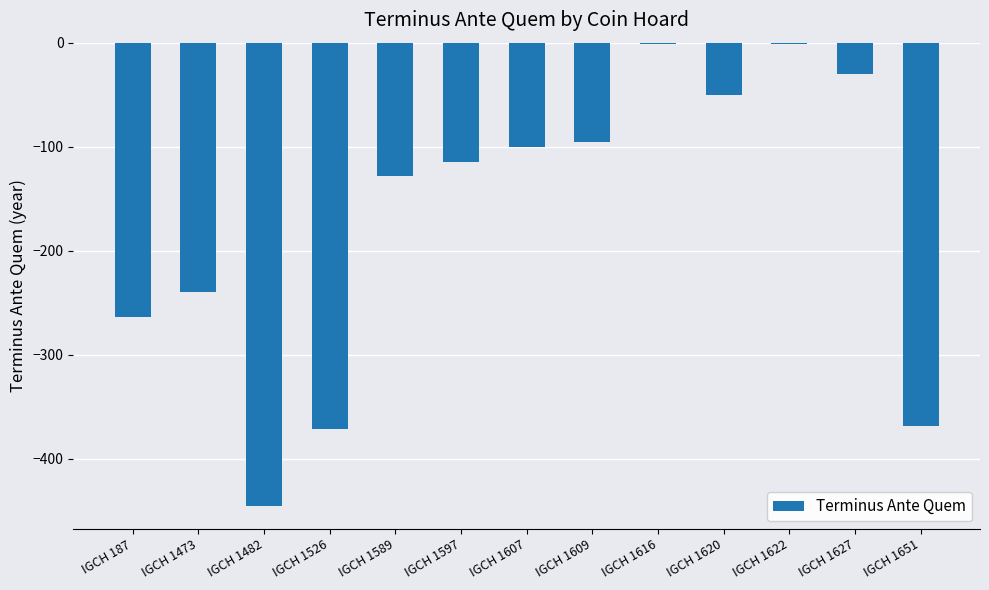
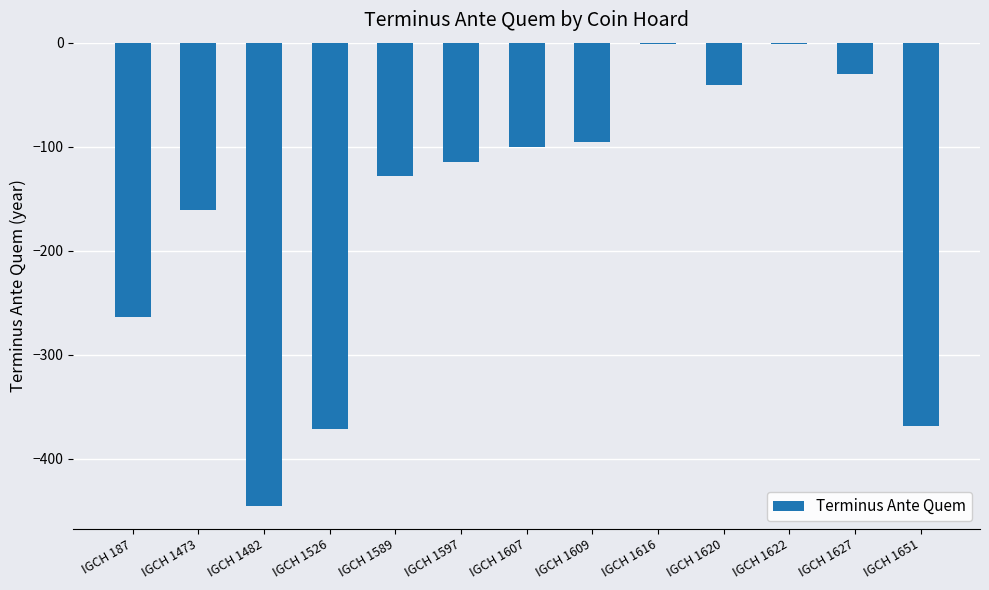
  {
    "IGCH 187": -264,
-   "IGCH 1473": -240,
+   "IGCH 1473": -161,
    "IGCH 1482": -445,
    "IGCH 1526": -371,
    "IGCH 1589": -128,
    "IGCH 1597": -115,
    "IGCH 1607": -100,
    "IGCH 1609": -95,
-   "IGCH 1620": -50,
+   "IGCH 1620": -41,
    "IGCH 1627": -30,
    "IGCH 1651": -368
  }
